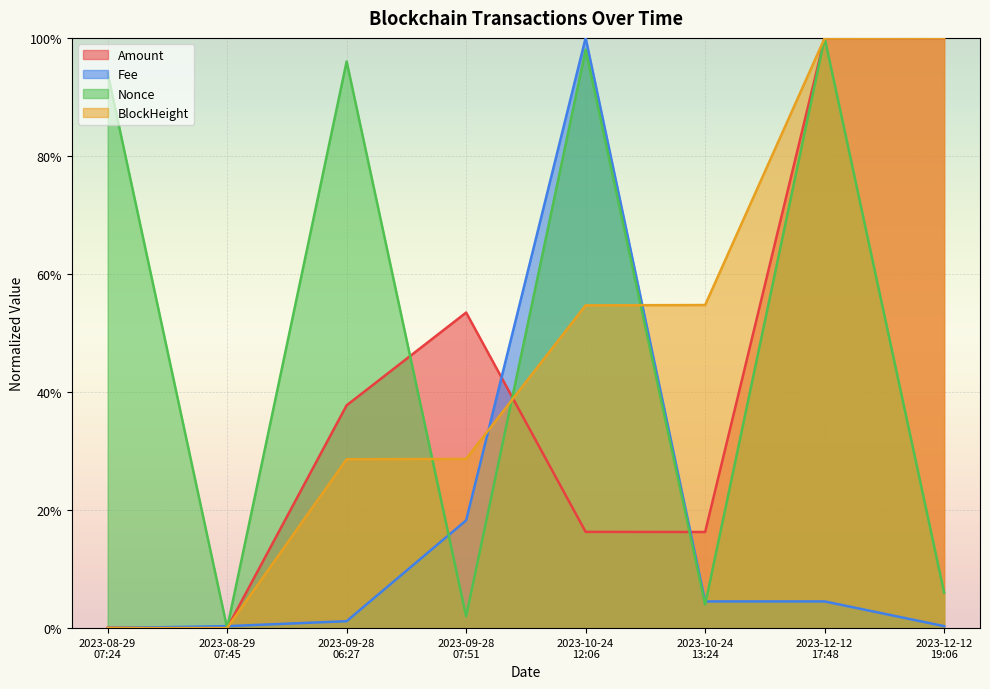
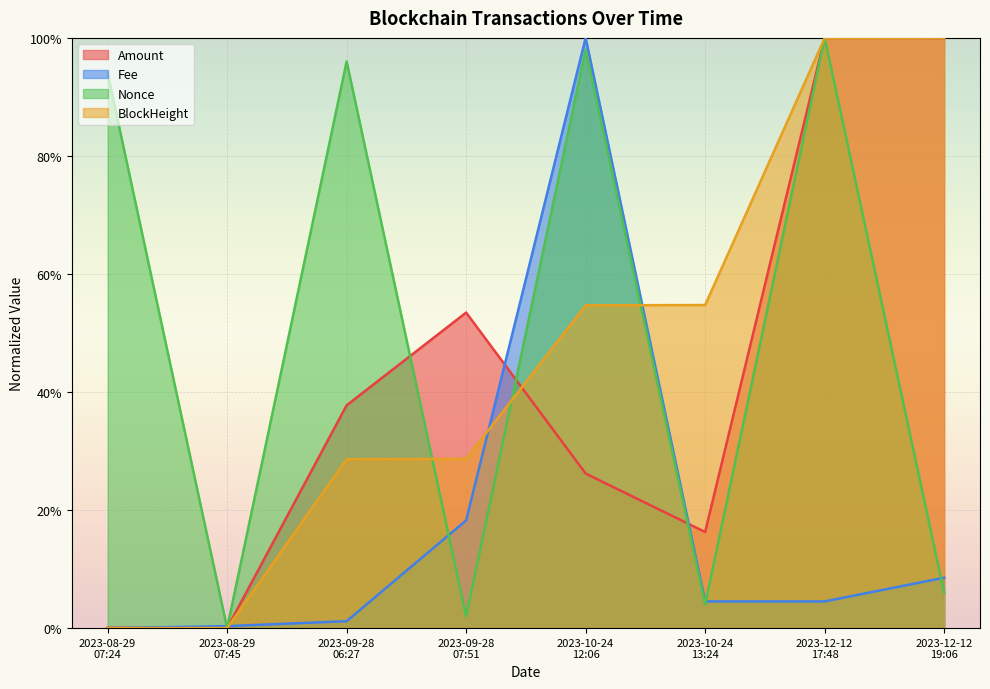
  {
    "Amount": {
      "2023-09-28 06:27": "38%",
      "2023-09-28 07:51": "53%",
-     "2023-10-24 12:06": "16%",
+     "2023-10-24 12:06": "26%",
      "2023-10-24 13:24": "16%"
    },
    "Fee": {
      "2023-09-28 06:27": "1%",
      "2023-09-28 07:51": "18%",
      "2023-10-24 12:06": "100%",
      "2023-10-24 13:24": "5%",
      "2023-12-12 17:48": "5%",
-     "2023-12-12 19:06": "0%"
+     "2023-12-12 19:06": "9%"
    },
    "Nonce": {
      "2023-09-28 06:27": "96%",
      "2023-09-28 07:51": "2%",
      "2023-10-24 12:06": "98%",
      "2023-10-24 13:24": "4%",
      "2023-12-12 19:06": "6%"
    },
    "BlockHeight": {
      "2023-09-28 06:27": "29%",
      "2023-09-28 07:51": "29%",
      "2023-10-24 12:06": "55%",
      "2023-10-24 13:24": "55%"
    }
  }
